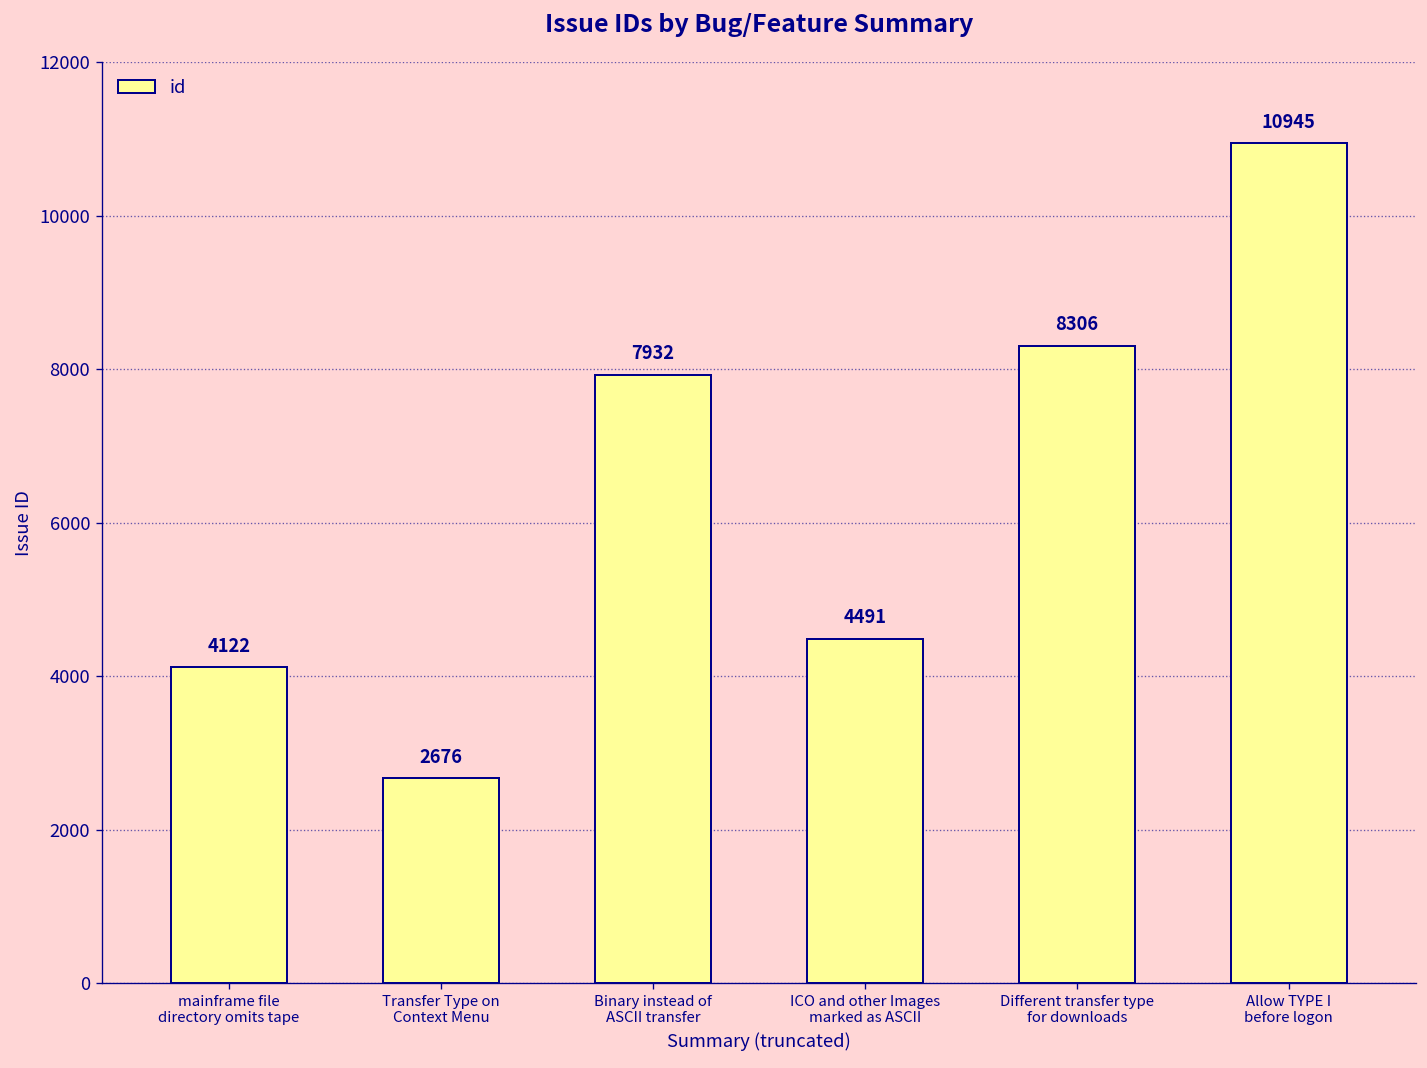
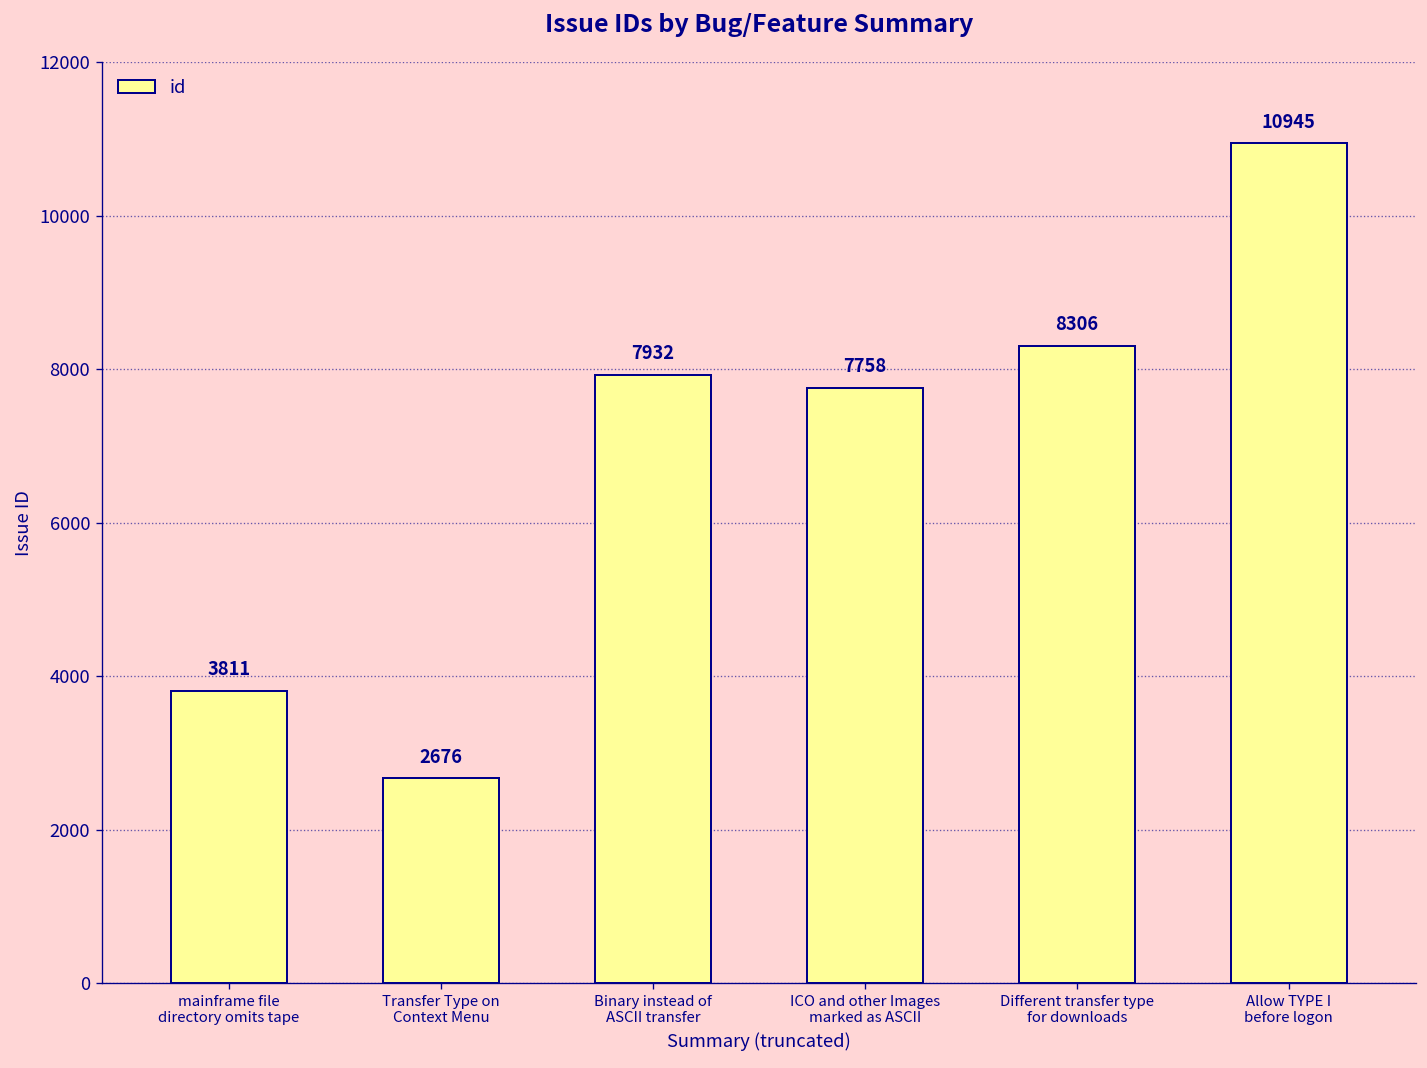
  {
-   "mainframe file directory omits tape": 4122,
+   "mainframe file directory omits tape": 3811,
    "Transfer Type on Context Menu": 2676,
    "Binary instead of ASCII transfer": 7932,
-   "ICO and other Images marked as ASCII": 4491,
+   "ICO and other Images marked as ASCII": 7758,
    "Different transfer type for downloads": 8306,
    "Allow TYPE I before logon": 10945
  }
